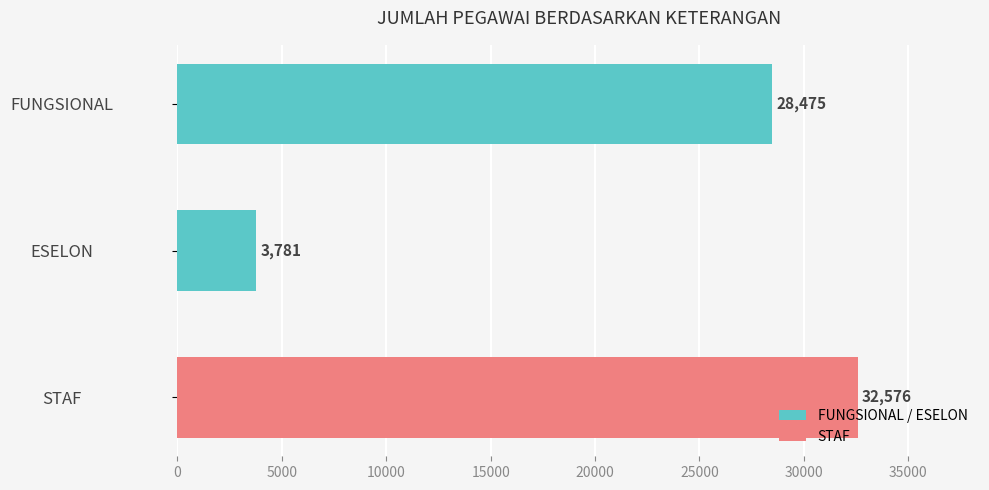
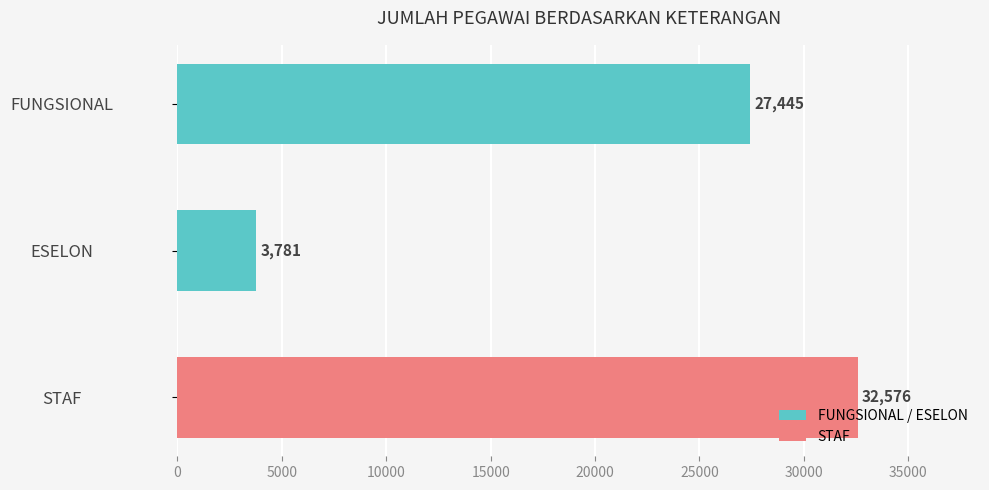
  {
-   "FUNGSIONAL": "28,475",
+   "FUNGSIONAL": "27,445",
    "ESELON": "3,781",
    "STAF": "32,576"
  }
